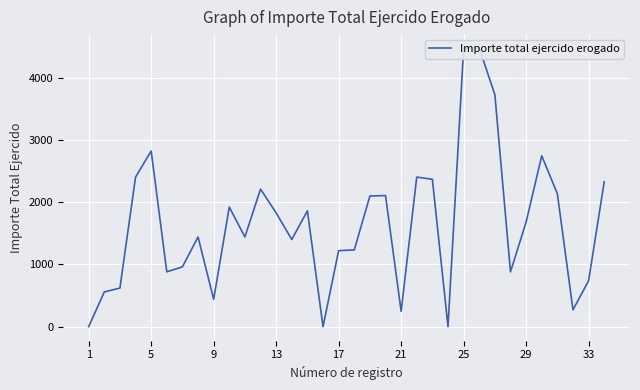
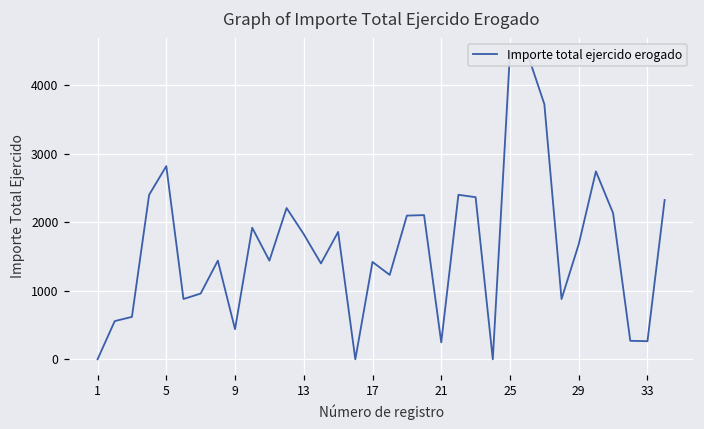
  {
    "1": 0,
    "5": 2800,
    "9": 400,
    "13": 1800,
-   "17": 1200,
+   "17": 1400,
    "21": 200,
    "29": 1700,
-   "33": 700
+   "33": 300
  }
